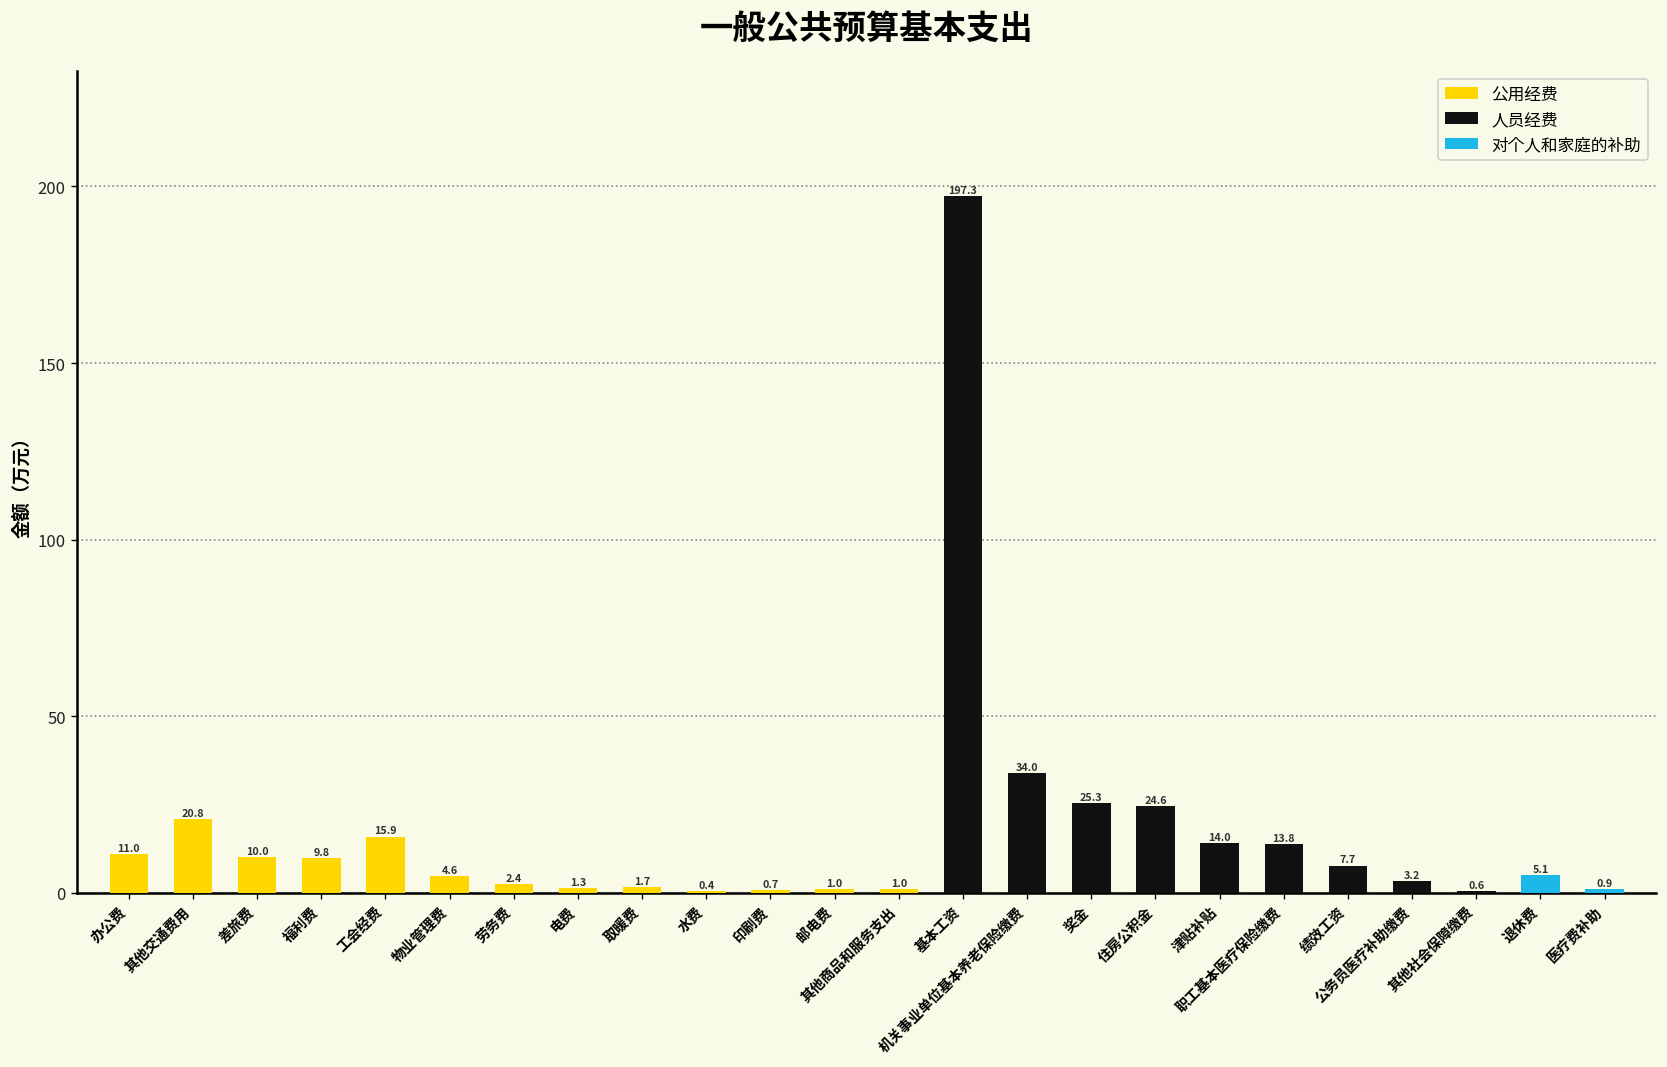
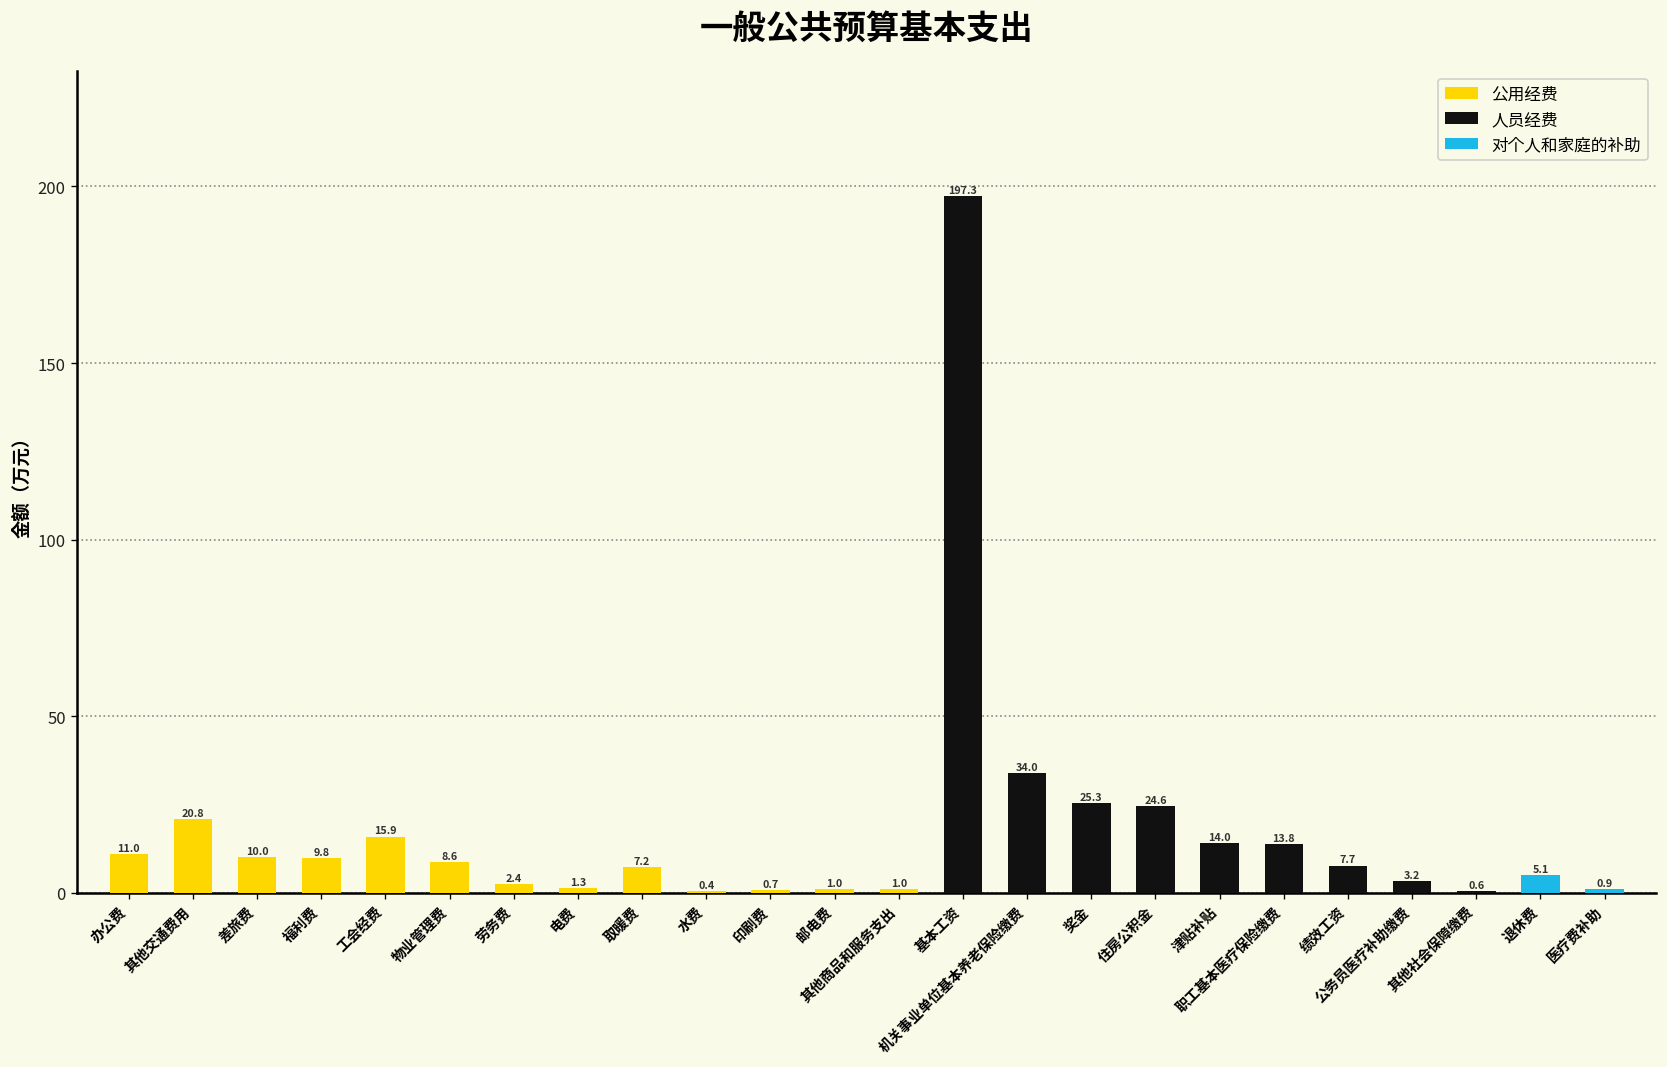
  {
    "公用经费": {
      "办公费": 11.0,
      "其他交通费用": 20.8,
      "差旅费": 10.0,
      "福利费": 9.8,
      "工会经费": 15.9,
-     "物业管理费": 4.6,
+     "物业管理费": 8.6,
      "劳务费": 2.4,
      "电费": 1.3,
-     "取暖费": 1.7,
+     "取暖费": 7.2,
      "水费": 0.4,
      "印刷费": 0.7,
      "邮电费": 1.0,
      "其他商品和服务支出": 1.0
    },
    "人员经费": {
      "基本工资": 197.3,
      "机关事业单位基本养老保险缴费": 34.0,
      "奖金": 25.3,
      "住房公积金": 24.6,
      "津贴补贴": 14.0,
      "职工基本医疗保险缴费": 13.8,
      "绩效工资": 7.7,
      "公务员医疗补助缴费": 3.2,
      "其他社会保障缴费": 0.6
    },
    "对个人和家庭的补助": {
      "退休费": 5.1,
      "医疗费补助": 0.9
    }
  }
